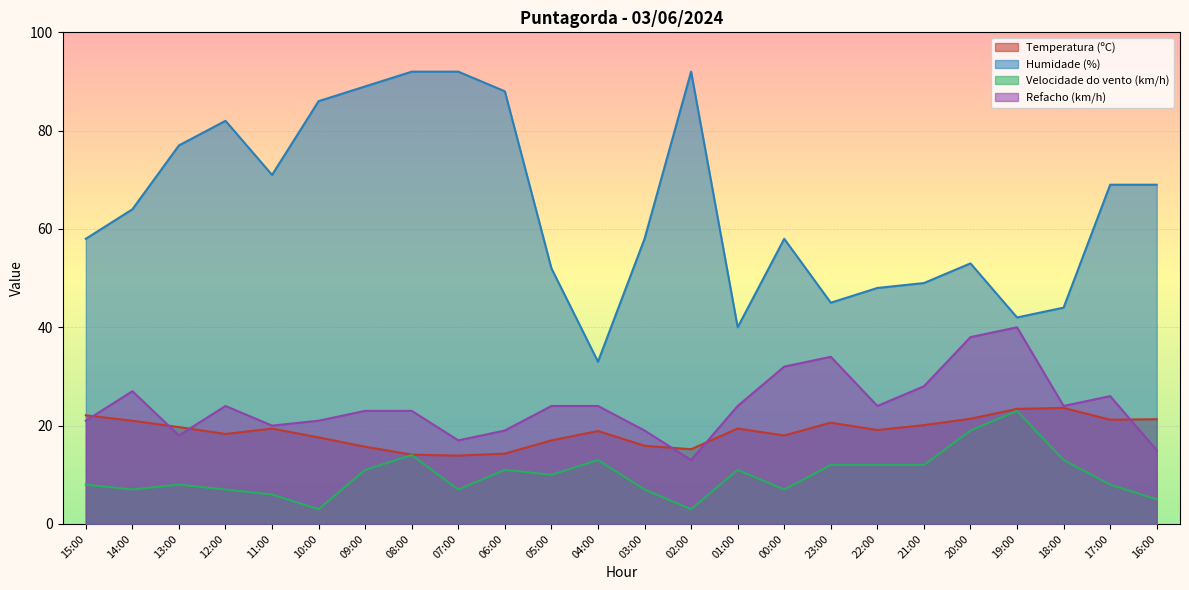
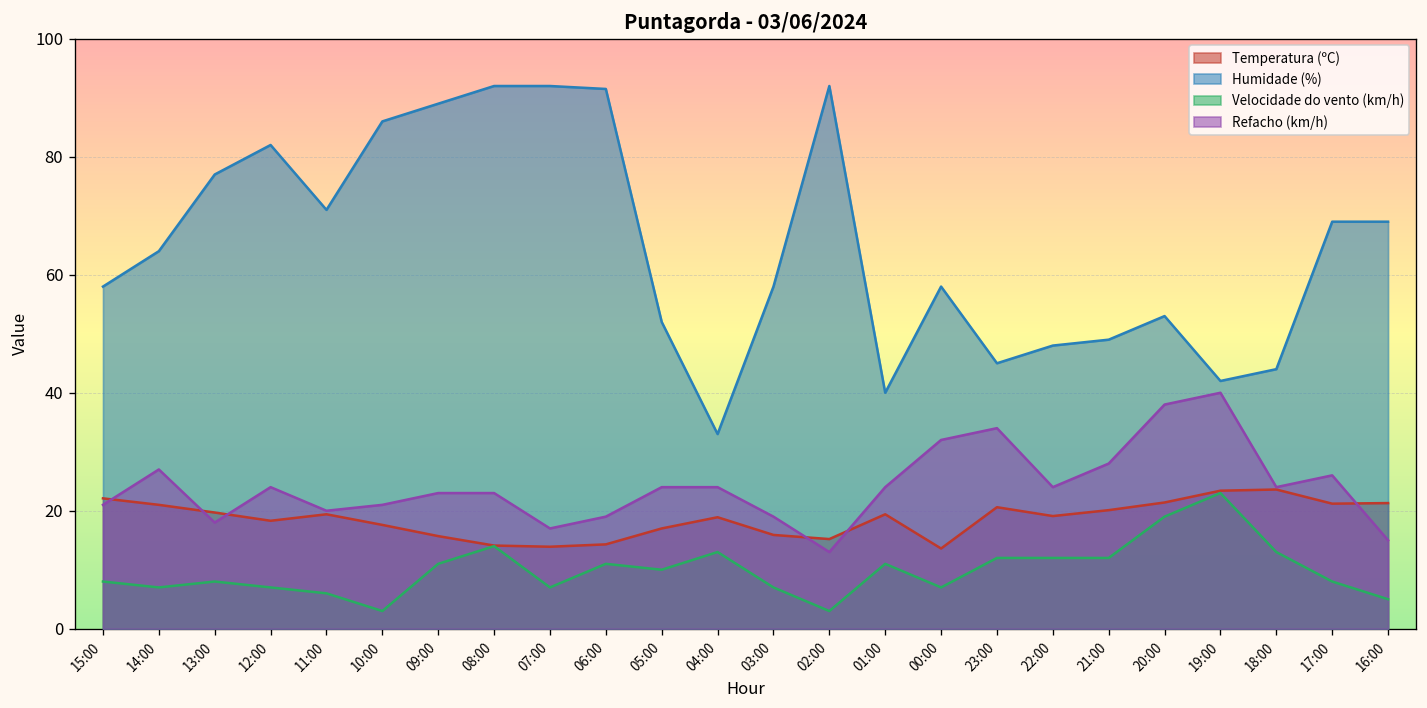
  {
    "Temperatura (ºC)": {
      "15:00": 22,
      "14:00": 21,
      "13:00": 20,
      "12:00": 18,
      "11:00": 19,
      "10:00": 18,
      "09:00": 16,
      "07:00": 14,
      "06:00": 14,
      "05:00": 17,
      "04:00": 19,
      "03:00": 16,
      "02:00": 15,
      "01:00": 19,
-     "00:00": 18,
+     "00:00": 14,
      "23:00": 21,
      "22:00": 19,
      "21:00": 20,
      "20:00": 21,
      "17:00": 21,
      "16:00": 21
    },
    "Humidade (%)": {
      "15:00": 58,
      "14:00": 64,
      "13:00": 77,
      "12:00": 82,
      "11:00": 71,
      "10:00": 86,
      "09:00": 89,
      "08:00": 92,
      "07:00": 92,
-     "06:00": 88,
+     "06:00": 92,
      "05:00": 52,
      "04:00": 33,
      "03:00": 58,
      "02:00": 92,
      "01:00": 40,
      "00:00": 58,
      "23:00": 45,
      "22:00": 48,
      "21:00": 49,
      "20:00": 53,
      "19:00": 42,
      "18:00": 44,
      "17:00": 69,
      "16:00": 69
    },
    "Velocidade do vento (km/h)": {
      "15:00": 8,
      "14:00": 7,
      "13:00": 8,
      "12:00": 7,
      "11:00": 6,
      "10:00": 3,
      "09:00": 11,
      "07:00": 7,
      "06:00": 11,
      "05:00": 10,
      "04:00": 13,
      "03:00": 7,
      "02:00": 3,
      "01:00": 11,
      "00:00": 7,
      "23:00": 12,
      "22:00": 12,
      "21:00": 12,
      "20:00": 19,
      "18:00": 13,
      "17:00": 8,
      "16:00": 5
    },
    "Refacho (km/h)": {
      "15:00": 21,
      "14:00": 27,
      "13:00": 18,
      "12:00": 24,
      "11:00": 20,
      "10:00": 21,
      "09:00": 23,
      "08:00": 23,
      "07:00": 17,
      "06:00": 19,
      "05:00": 24,
      "04:00": 24,
      "03:00": 19,
      "02:00": 13,
      "01:00": 24,
      "00:00": 32,
      "23:00": 34,
      "22:00": 24,
      "21:00": 28,
      "20:00": 38,
      "19:00": 40,
      "17:00": 26,
      "16:00": 15
    }
  }
